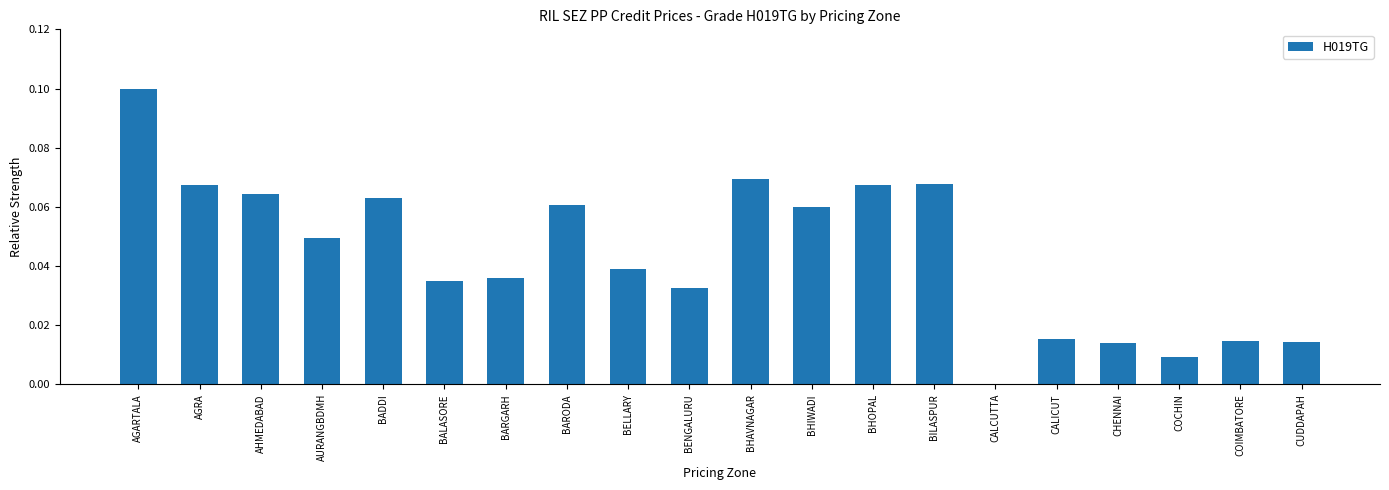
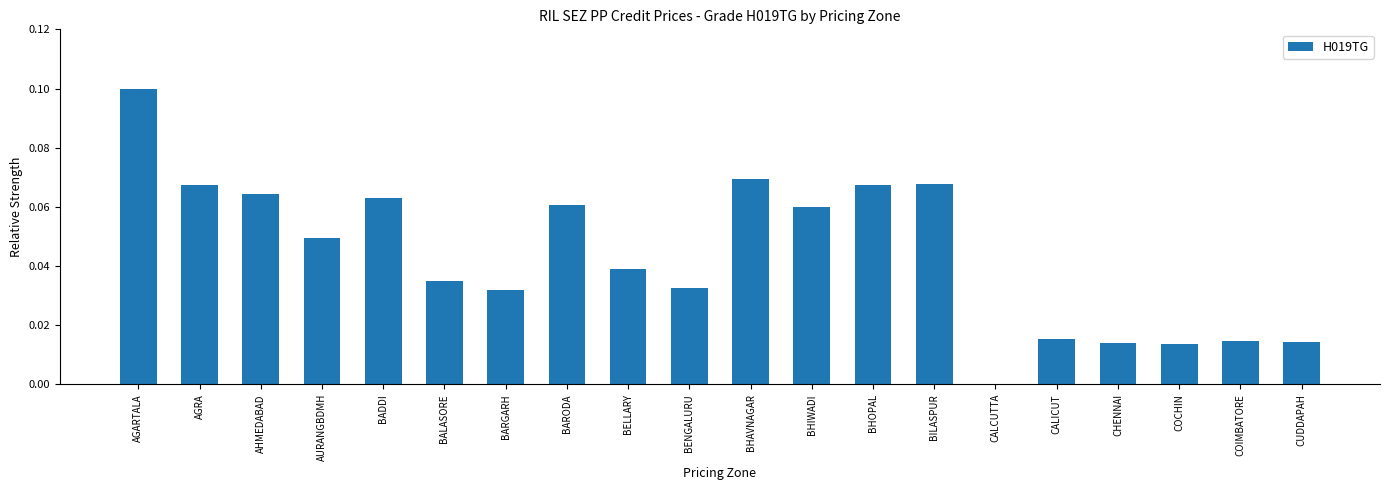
  {
    "AGARTALA": 0.100,
    "AGRA": 0.068,
    "AHMEDABAD": 0.064,
    "AURANGBDMH": 0.050,
    "BADDI": 0.063,
    "BALASORE": 0.035,
-   "BARGARH": 0.036,
+   "BARGARH": 0.032,
    "BARODA": 0.061,
    "BELLARY": 0.039,
    "BENGALURU": 0.033,
    "BHAVNAGAR": 0.069,
    "BHIWADI": 0.060,
    "BHOPAL": 0.068,
    "BILASPUR": 0.068,
    "CALCUTTA": 0.000,
    "CALICUT": 0.015,
    "CHENNAI": 0.014,
-   "COCHIN": 0.009,
+   "COCHIN": 0.014,
    "COIMBATORE": 0.014,
    "CUDDAPAH": 0.014
  }
